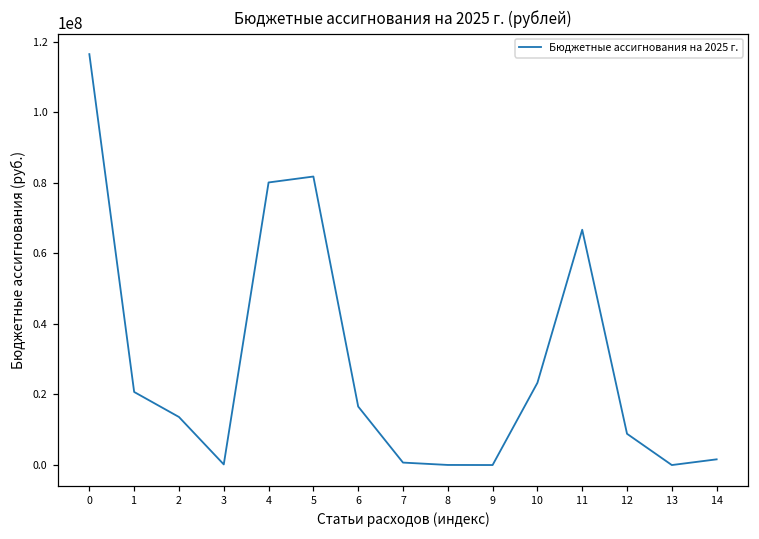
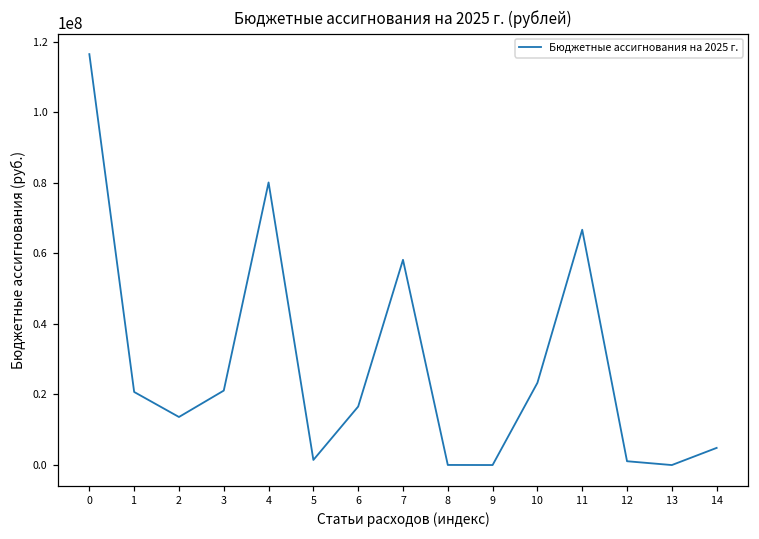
  {
    "0": 116000000,
    "1": 21000000,
    "2": 14000000,
-   "3": 0,
+   "3": 21000000,
    "4": 80000000,
-   "5": 82000000,
+   "5": 1000000,
    "6": 17000000,
-   "7": 1000000,
+   "7": 58000000,
    "8": 0,
    "9": 0,
    "10": 23000000,
    "11": 67000000,
-   "12": 9000000,
+   "12": 1000000,
    "13": 0,
-   "14": 2000000
+   "14": 5000000
  }
